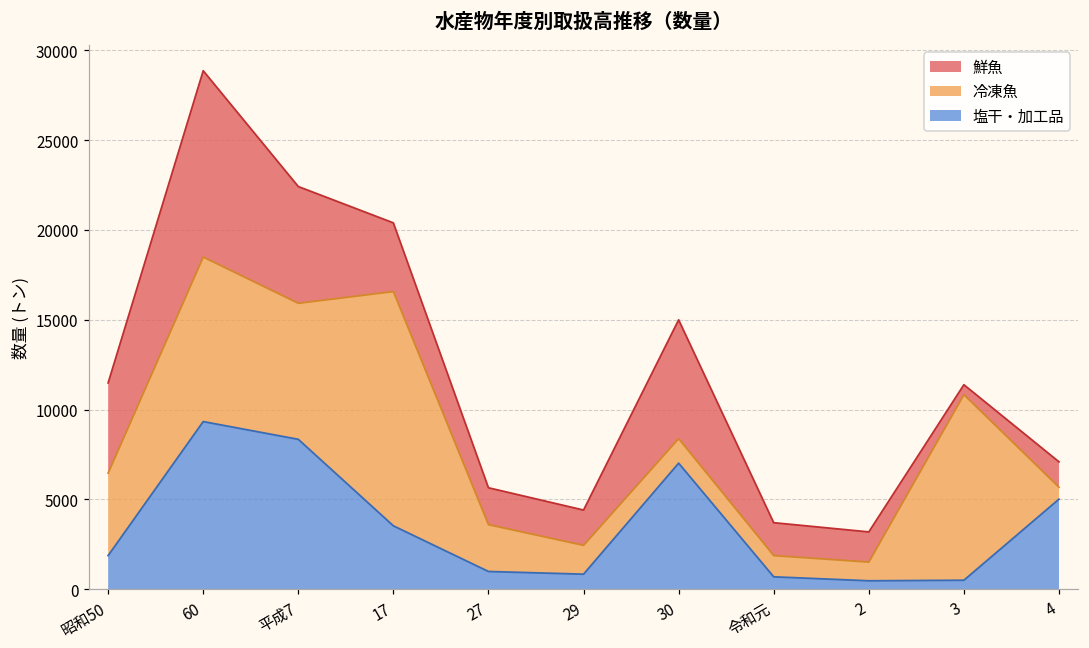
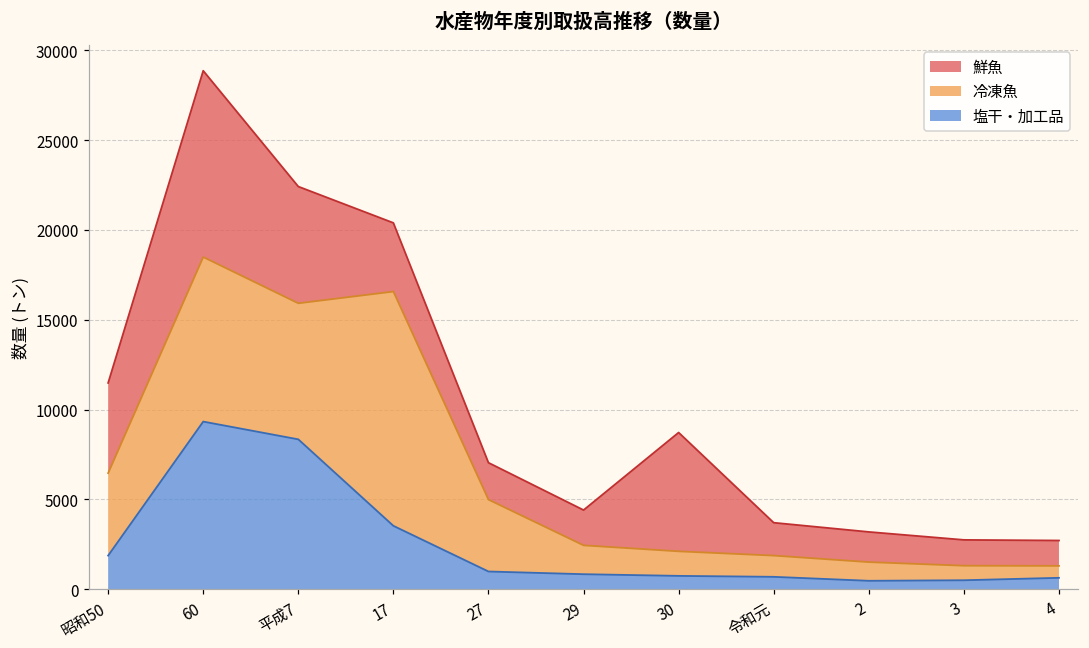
  {
    "塩干・加工品": {
      "昭和50": 1900,
      "60": 9300,
      "平成7": 8300,
      "17": 3500,
      "27": 1000,
      "29": 800,
-     "30": 7000,
+     "30": 700,
      "令和元": 700,
      "2": 500,
      "3": 500,
-     "4": 5000
+     "4": 600
    },
    "冷凍魚": {
      "昭和50": 4600,
      "60": 9200,
      "平成7": 7600,
      "17": 13000,
-     "27": 2600,
+     "27": 4000,
      "29": 1600,
      "30": 1400,
      "令和元": 1200,
      "2": 1000,
-     "3": 10300,
+     "3": 800,
      "4": 700
    },
    "鮮魚": {
      "昭和50": 5000,
      "60": 10400,
      "平成7": 6500,
      "17": 3800,
      "27": 2100,
      "29": 2000,
      "30": 6600,
      "令和元": 1800,
      "2": 1700,
-     "3": 600,
+     "3": 1400,
      "4": 1400
    }
  }
